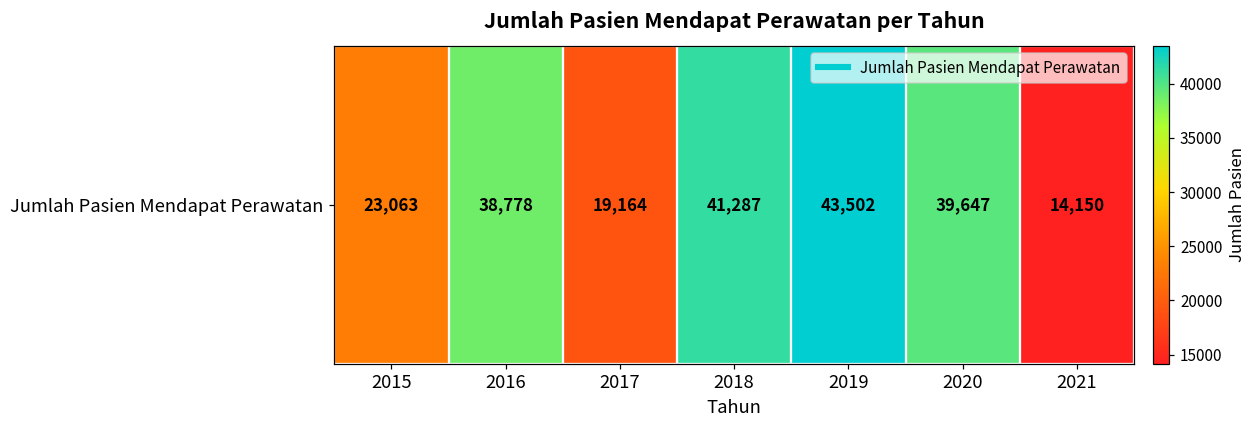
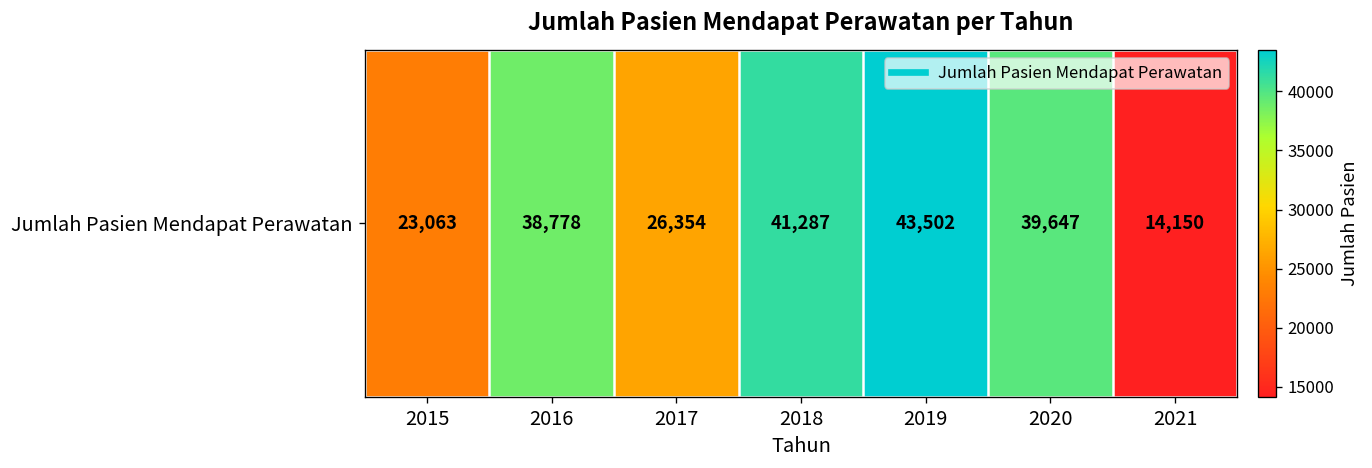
  {
    "Jumlah Pasien Mendapat Perawatan": {
      "2015": "23,063",
      "2016": "38,778",
-     "2017": "19,164",
+     "2017": "26,354",
      "2018": "41,287",
      "2019": "43,502",
      "2020": "39,647",
      "2021": "14,150"
    }
  }
